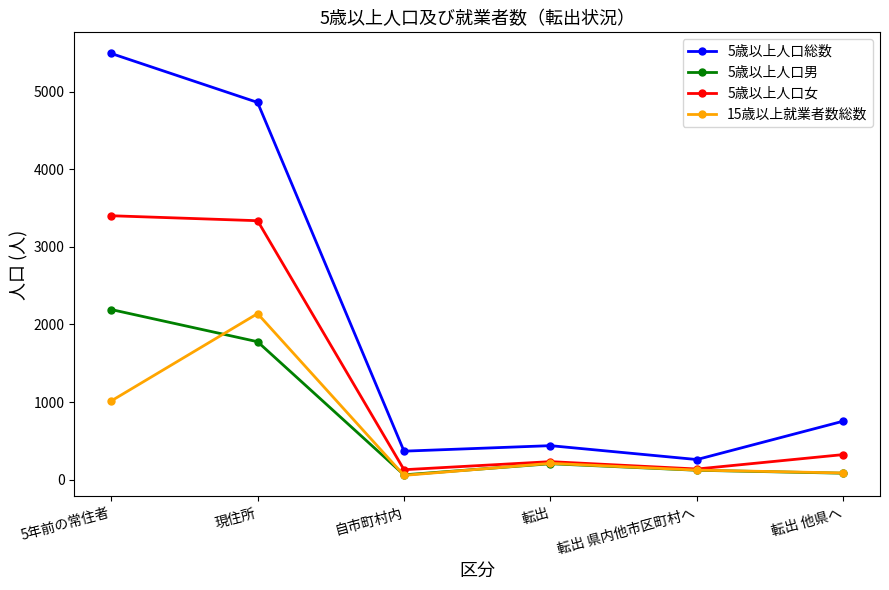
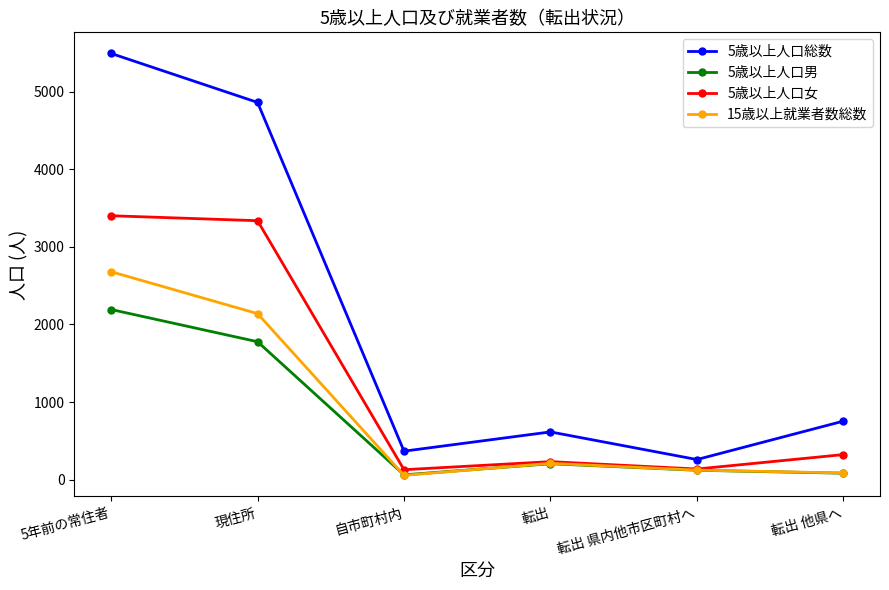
  {
    "5歳以上人口総数": {
      "5年前の常住者": 5500,
      "現住所": 4900,
      "自市町村内": 400,
-     "転出": 400,
+     "転出": 600,
      "転出 県内他市区町村へ": 300,
      "転出 他県へ": 800
    },
    "5歳以上人口男": {
      "5年前の常住者": 2200,
      "現住所": 1800
    },
    "5歳以上人口女": {
      "5年前の常住者": 3400,
      "現住所": 3300,
      "自市町村内": 100,
      "転出 他県へ": 300
    },
    "15歳以上就業者数総数": {
-     "5年前の常住者": 1000,
+     "5年前の常住者": 2700,
      "現住所": 2100
    }
  }
